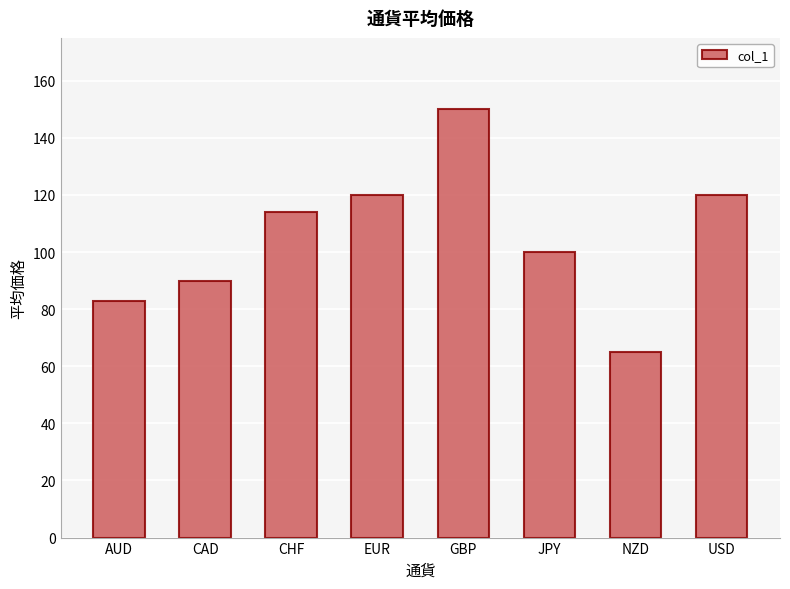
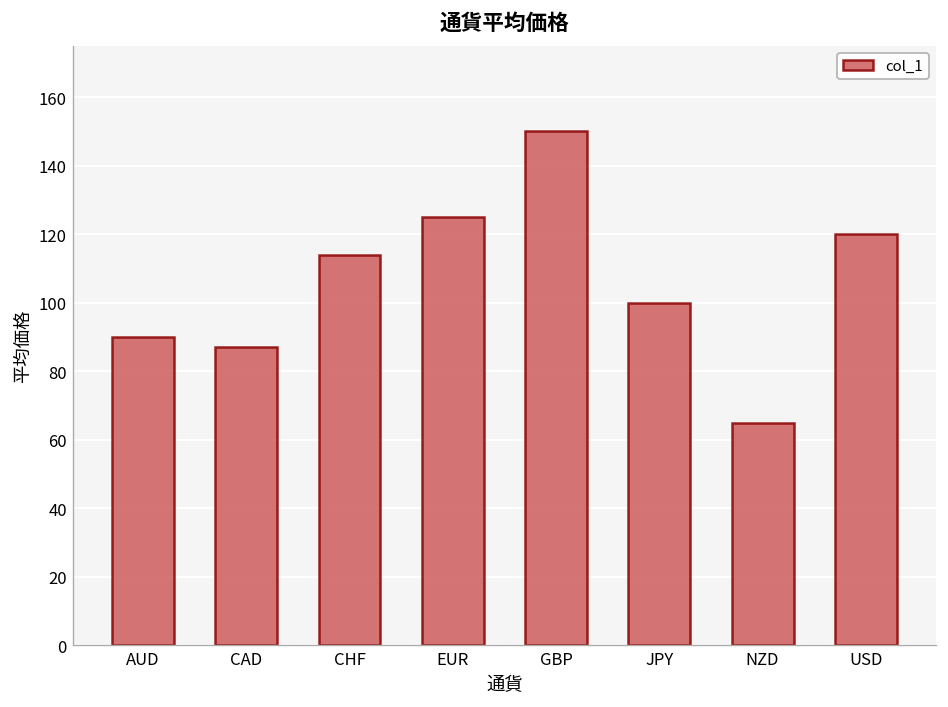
  {
-   "AUD": 83,
-   "CAD": 90,
+   "AUD": 90,
+   "CAD": 87,
    "CHF": 114,
-   "EUR": 120,
+   "EUR": 125,
    "GBP": 150,
    "JPY": 100,
    "NZD": 65,
    "USD": 120
  }
